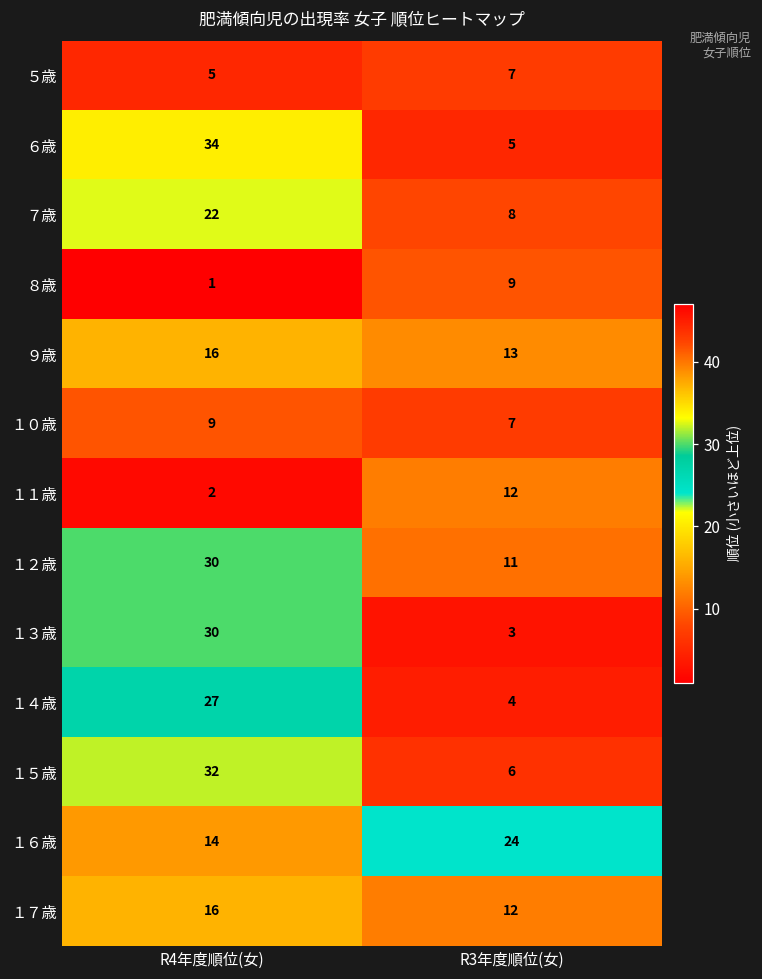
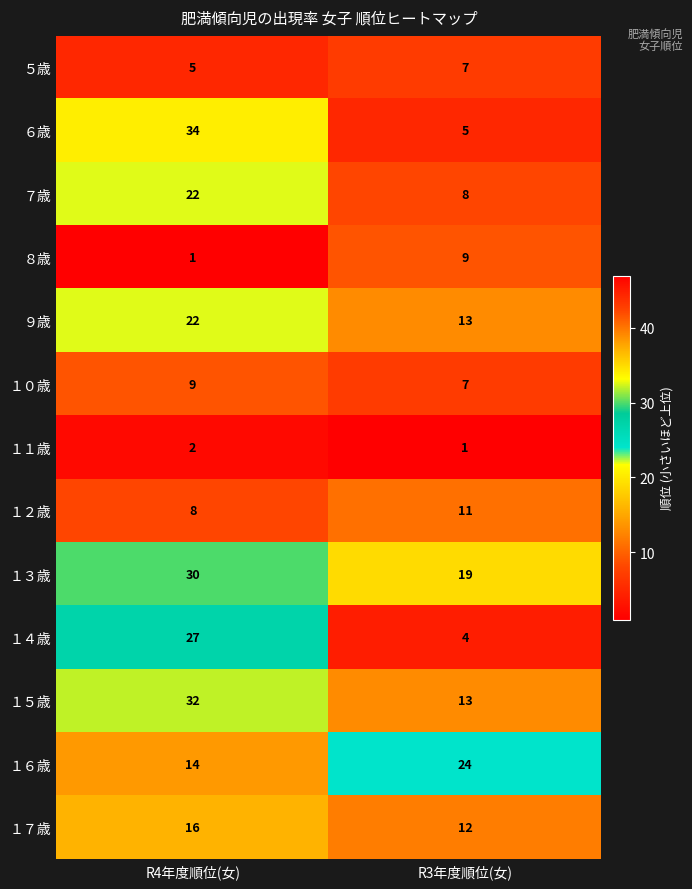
  {
    "５歳": {
      "R4年度順位(女)": 5,
      "R3年度順位(女)": 7
    },
    "６歳": {
      "R4年度順位(女)": 34,
      "R3年度順位(女)": 5
    },
    "７歳": {
      "R4年度順位(女)": 22,
      "R3年度順位(女)": 8
    },
    "８歳": {
      "R4年度順位(女)": 1,
      "R3年度順位(女)": 9
    },
    "９歳": {
-     "R4年度順位(女)": 16,
+     "R4年度順位(女)": 22,
      "R3年度順位(女)": 13
    },
    "１０歳": {
      "R4年度順位(女)": 9,
      "R3年度順位(女)": 7
    },
    "１１歳": {
      "R4年度順位(女)": 2,
-     "R3年度順位(女)": 12
+     "R3年度順位(女)": 1
    },
    "１２歳": {
-     "R4年度順位(女)": 30,
+     "R4年度順位(女)": 8,
      "R3年度順位(女)": 11
    },
    "１３歳": {
      "R4年度順位(女)": 30,
-     "R3年度順位(女)": 3
+     "R3年度順位(女)": 19
    },
    "１４歳": {
      "R4年度順位(女)": 27,
      "R3年度順位(女)": 4
    },
    "１５歳": {
      "R4年度順位(女)": 32,
-     "R3年度順位(女)": 6
+     "R3年度順位(女)": 13
    },
    "１６歳": {
      "R4年度順位(女)": 14,
      "R3年度順位(女)": 24
    },
    "１７歳": {
      "R4年度順位(女)": 16,
      "R3年度順位(女)": 12
    }
  }
